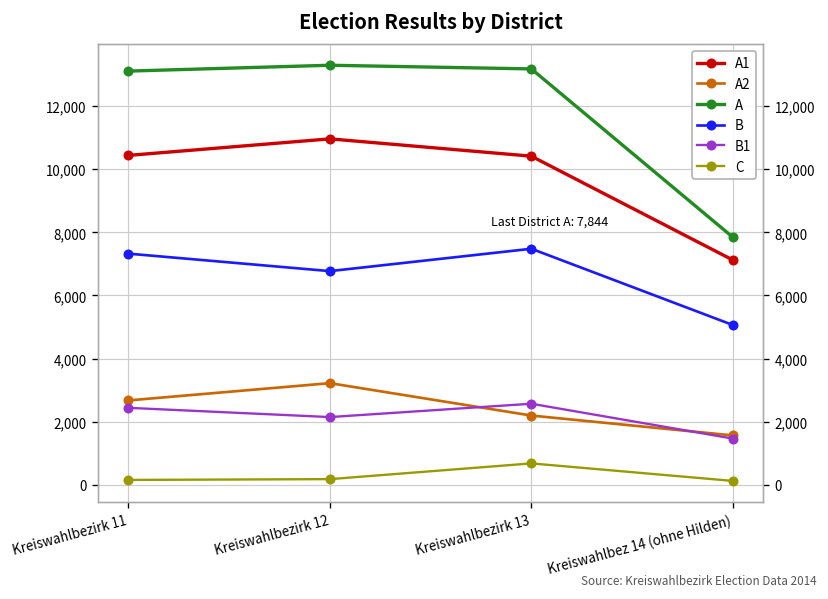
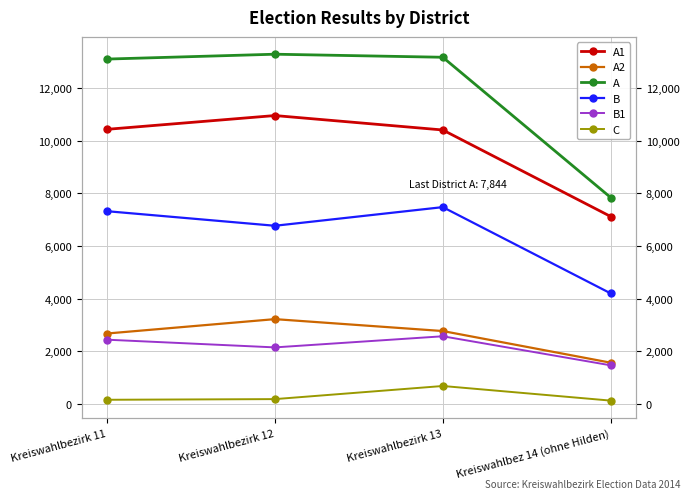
  {
    "A1": {
      "Kreiswahlbezirk 11": "10,400",
      "Kreiswahlbezirk 12": "11,000",
      "Kreiswahlbezirk 13": "10,400",
      "Kreiswahlbez 14 (ohne Hilden)": "7,100"
    },
    "A2": {
      "Kreiswahlbezirk 11": "2,700",
      "Kreiswahlbezirk 12": "3,200",
-     "Kreiswahlbezirk 13": "2,200",
+     "Kreiswahlbezirk 13": "2,800",
      "Kreiswahlbez 14 (ohne Hilden)": "1,600"
    },
    "A": {
      "Kreiswahlbezirk 11": "13,100",
      "Kreiswahlbezirk 12": "13,300",
      "Kreiswahlbezirk 13": "13,200",
      "Kreiswahlbez 14 (ohne Hilden)": "7,800"
    },
    "B": {
      "Kreiswahlbezirk 11": "7,300",
      "Kreiswahlbezirk 12": "6,800",
-     "Kreiswahlbez 14 (ohne Hilden)": "5,100"
+     "Kreiswahlbez 14 (ohne Hilden)": "4,200"
    },
    "B1": {
      "Kreiswahlbezirk 11": "2,400",
      "Kreiswahlbezirk 12": "2,100",
      "Kreiswahlbezirk 13": "2,600",
      "Kreiswahlbez 14 (ohne Hilden)": "1,500"
    },
    "C": {
      "Kreiswahlbezirk 11": "200",
      "Kreiswahlbezirk 12": "200",
      "Kreiswahlbezirk 13": "700",
      "Kreiswahlbez 14 (ohne Hilden)": "100"
    }
  }
